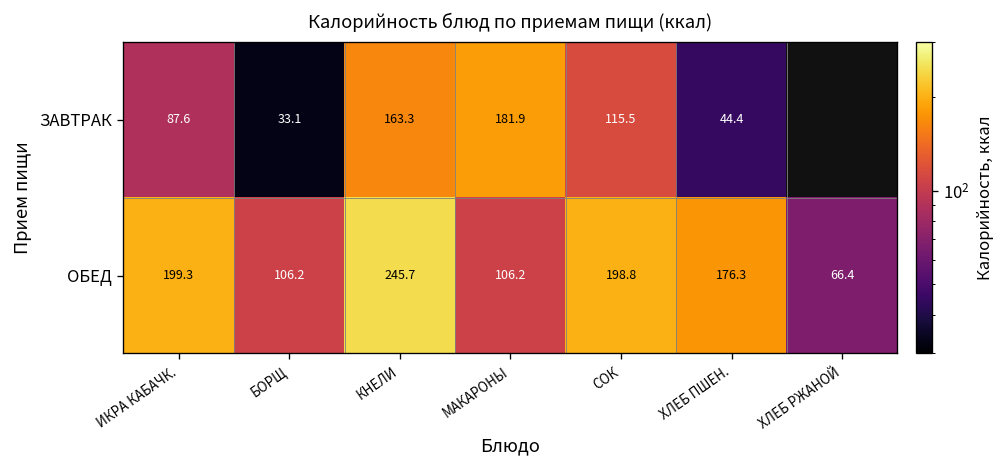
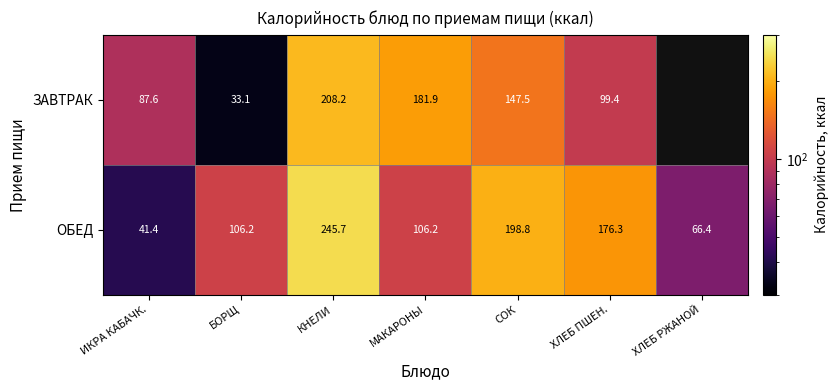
  {
    "ЗАВТРАК": {
      "ИКРА КАБАЧК.": 87.6,
      "БОРЩ": 33.1,
-     "КНЕЛИ": 163.3,
+     "КНЕЛИ": 208.2,
      "МАКАРОНЫ": 181.9,
-     "СОК": 115.5,
-     "ХЛЕБ ПШЕН.": 44.4
+     "СОК": 147.5,
+     "ХЛЕБ ПШЕН.": 99.4
    },
    "ОБЕД": {
-     "ИКРА КАБАЧК.": 199.3,
+     "ИКРА КАБАЧК.": 41.4,
      "БОРЩ": 106.2,
      "КНЕЛИ": 245.7,
      "МАКАРОНЫ": 106.2,
      "СОК": 198.8,
      "ХЛЕБ ПШЕН.": 176.3,
      "ХЛЕБ РЖАНОЙ": 66.4
    }
  }
